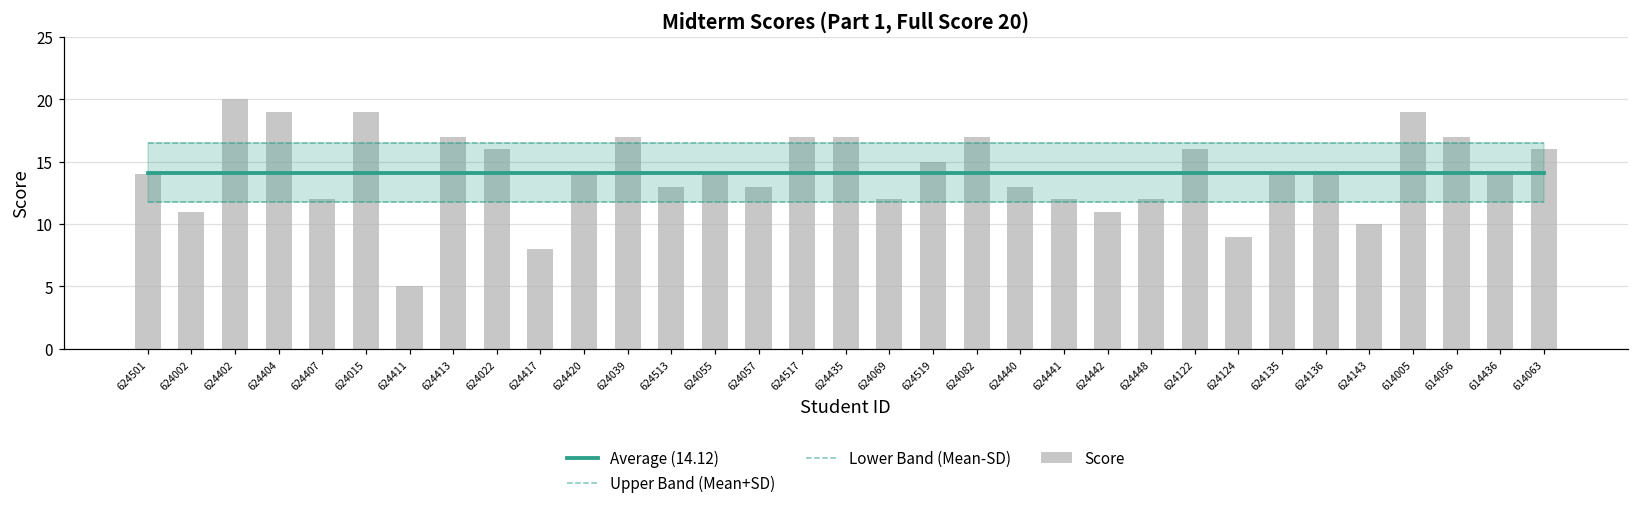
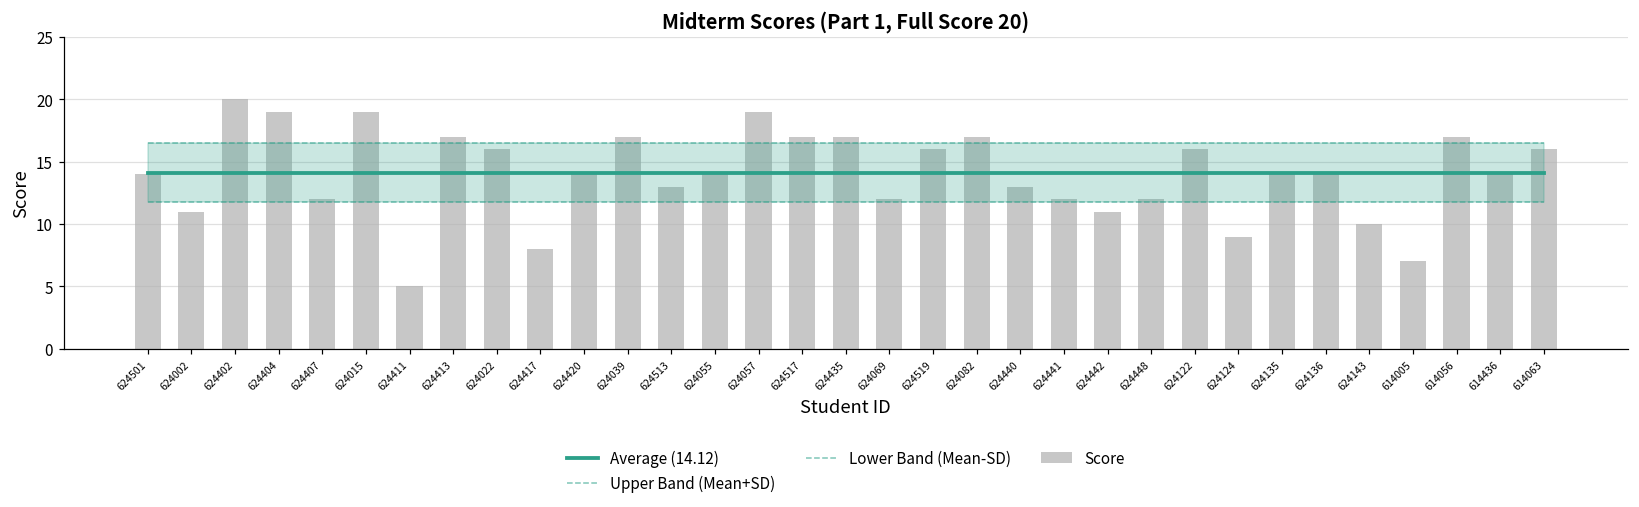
  {
    "Score": {
      "624501": 14,
      "624002": 11,
      "624402": 20,
      "624404": 19,
      "624407": 12,
      "624015": 19,
      "624411": 5,
      "624413": 17,
      "624022": 16,
      "624417": 8,
      "624420": 14,
      "624039": 17,
      "624513": 13,
      "624055": 14,
-     "624057": 13,
+     "624057": 19,
      "624517": 17,
      "624435": 17,
      "624069": 12,
-     "624519": 15,
+     "624519": 16,
      "624082": 17,
      "624440": 13,
      "624441": 12,
      "624442": 11,
      "624448": 12,
      "624122": 16,
      "624124": 9,
      "624135": 14,
      "624136": 14,
      "624143": 10,
-     "614005": 19,
+     "614005": 7,
      "614056": 17,
      "614436": 14,
      "614063": 16
    }
  }
